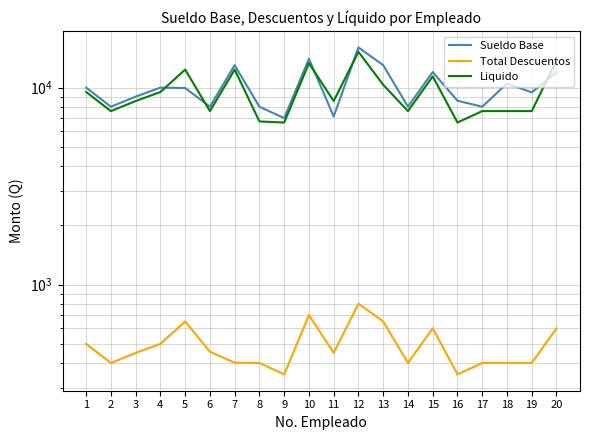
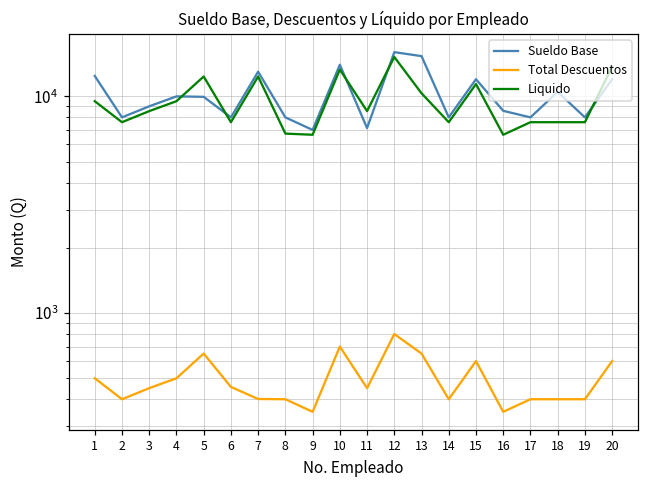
  {
    "Sueldo Base": {
-     "1": 10000,
+     "1": 12000,
      "2": 8000,
      "3": 9000,
      "4": 10000,
      "5": 10000,
      "6": 8000,
      "7": 13000,
      "8": 8000,
      "9": 7000,
      "10": 14000,
      "11": 7100,
      "12": 16000,
-     "13": 13000,
+     "13": 15000,
      "14": 8000,
      "15": 12000,
      "16": 9000,
      "17": 8000,
-     "19": 9000
+     "19": 8000
    },
    "Total Descuentos": {
      "1": 500,
      "2": 400,
      "3": 450,
      "4": 500,
      "5": 650,
      "6": 460,
      "7": 400,
      "8": 400,
      "9": 350,
      "10": 700,
      "11": 450,
      "12": 800,
      "13": 650,
      "14": 400,
      "15": 600,
      "16": 350,
      "17": 400,
      "18": 400,
      "19": 400,
      "20": 600
    },
    "Liquido": {
      "1": 10000,
      "2": 7600,
      "3": 8600,
      "4": 10000,
      "5": 12000,
      "6": 7600,
      "7": 12000,
      "8": 6700,
      "9": 6700,
      "10": 13000,
      "11": 8600,
      "12": 15000,
      "13": 10000,
      "14": 7600,
      "15": 11000,
      "16": 6700,
      "17": 7600,
      "18": 7600,
      "19": 7600
    }
  }
